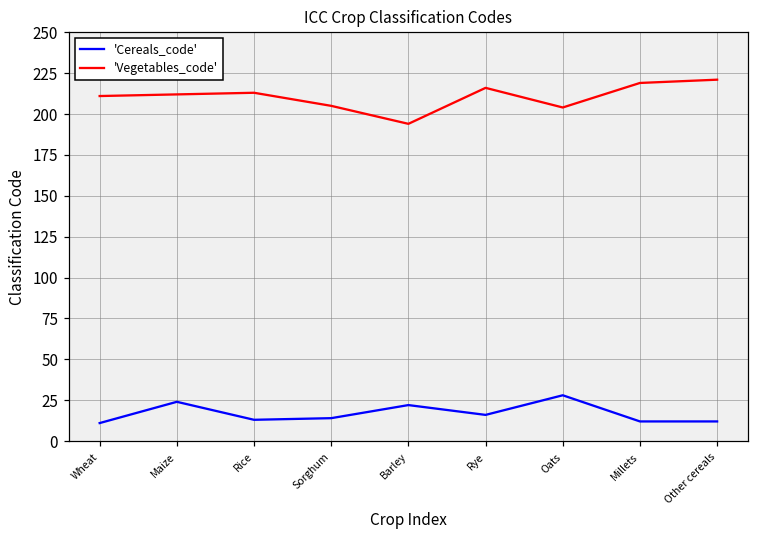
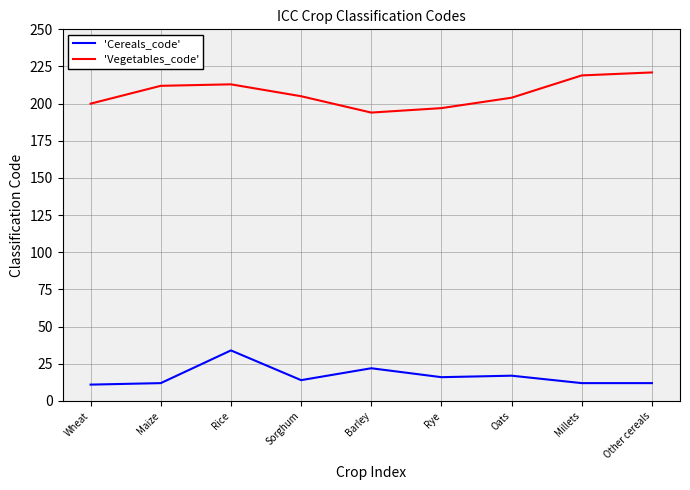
  {
    "'Cereals_code'": {
      "Wheat": 11,
-     "Maize": 24,
-     "Rice": 13,
+     "Maize": 12,
+     "Rice": 34,
      "Sorghum": 14,
      "Barley": 22,
      "Rye": 16,
-     "Oats": 28,
+     "Oats": 17,
      "Millets": 12,
      "Other cereals": 12
    },
    "'Vegetables_code'": {
-     "Wheat": 211,
+     "Wheat": 200,
      "Maize": 212,
      "Rice": 213,
      "Sorghum": 205,
      "Barley": 194,
-     "Rye": 216,
+     "Rye": 197,
      "Oats": 204,
      "Millets": 219,
      "Other cereals": 221
    }
  }
